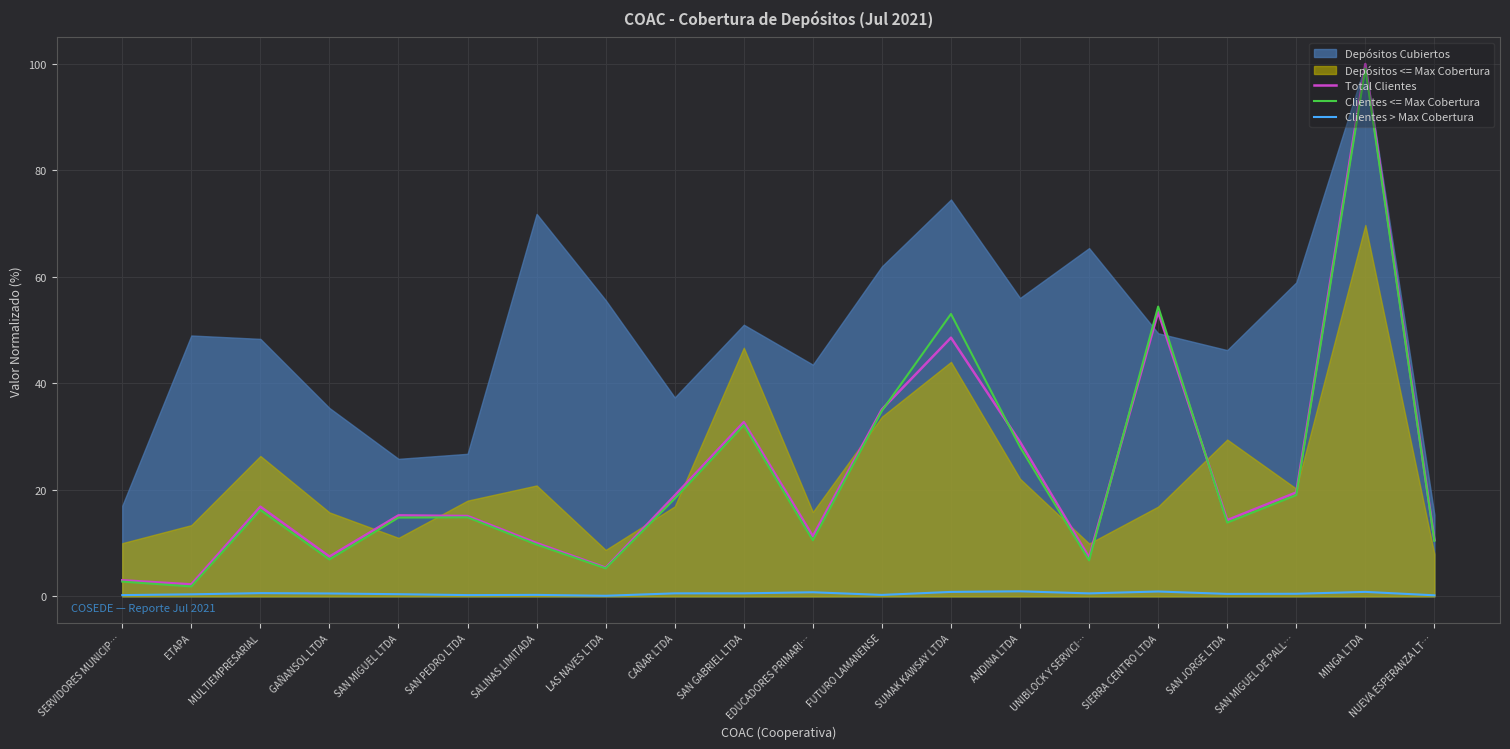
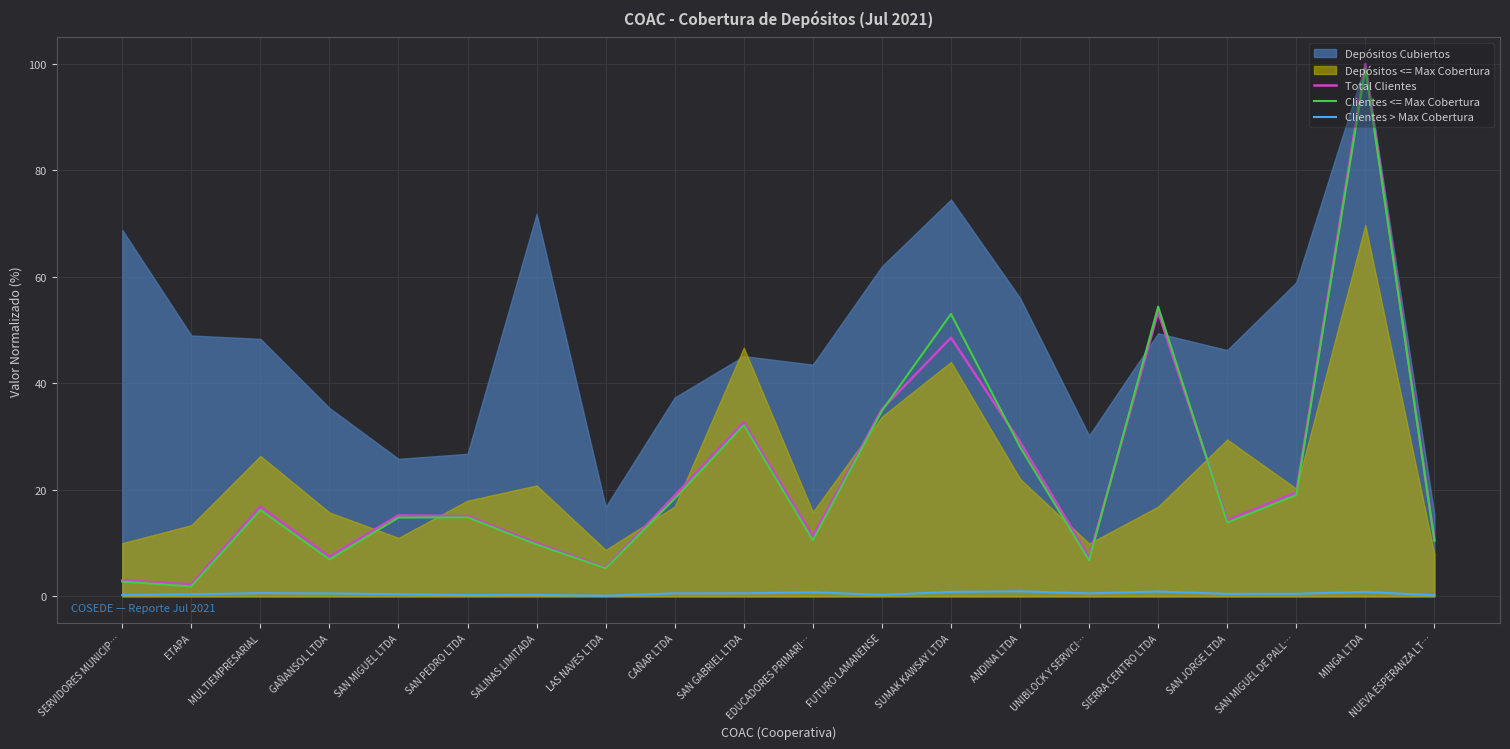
  {
    "Depósitos Cubiertos": {
-     "SERVIDORES MUNICIP…": 17,
+     "SERVIDORES MUNICIP…": 69,
      "ETAPA": 49,
      "MULTIEMPRESARIAL": 48,
      "GAÑANSOL LTDA": 35,
      "SAN MIGUEL LTDA": 26,
      "SAN PEDRO LTDA": 27,
      "SALINAS LIMITADA": 72,
-     "LAS NAVES LTDA": 56,
+     "LAS NAVES LTDA": 17,
      "CAÑAR LTDA": 37,
-     "SAN GABRIEL LTDA": 51,
+     "SAN GABRIEL LTDA": 45,
      "EDUCADORES PRIMARI…": 44,
      "FUTURO LAMANENSE": 62,
      "SUMAK KAWSAY LTDA": 75,
      "ANDINA LTDA": 56,
-     "UNIBLOCK Y SERVICI…": 65,
+     "UNIBLOCK Y SERVICI…": 30,
      "SIERRA CENTRO LTDA": 49,
      "SAN JORGE LTDA": 46,
      "SAN MIGUEL DE PALL…": 59,
      "NUEVA ESPERANZA LT…": 15
    },
    "Total Clientes": {
      "MULTIEMPRESARIAL": 17,
      "GAÑANSOL LTDA": 7,
      "CAÑAR LTDA": 19,
      "SAN GABRIEL LTDA": 33,
      "EDUCADORES PRIMARI…": 11,
      "SUMAK KAWSAY LTDA": 49,
      "ANDINA LTDA": 29,
      "UNIBLOCK Y SERVICI…": 7,
      "SIERRA CENTRO LTDA": 53,
      "SAN MIGUEL DE PALL…": 20
    },
    "Depósitos <= Max Cobertura": {
      "SERVIDORES MUNICIP…": 10,
      "ETAPA": 13,
      "MULTIEMPRESARIAL": 26,
      "GAÑANSOL LTDA": 16,
      "SAN MIGUEL LTDA": 11,
      "SAN PEDRO LTDA": 18,
      "SALINAS LIMITADA": 21,
      "LAS NAVES LTDA": 9,
      "CAÑAR LTDA": 17,
      "SAN GABRIEL LTDA": 47,
      "EDUCADORES PRIMARI…": 16,
      "FUTURO LAMANENSE": 34,
      "SUMAK KAWSAY LTDA": 44,
      "ANDINA LTDA": 22,
      "UNIBLOCK Y SERVICI…": 10,
      "SIERRA CENTRO LTDA": 17,
      "SAN JORGE LTDA": 29,
      "SAN MIGUEL DE PALL…": 20,
      "MINGA LTDA": 70,
      "NUEVA ESPERANZA LT…": 8
    },
    "Clientes <= Max Cobertura": {
      "MULTIEMPRESARIAL": 16,
      "GAÑANSOL LTDA": 7,
      "CAÑAR LTDA": 18,
      "SAN GABRIEL LTDA": 32,
      "EDUCADORES PRIMARI…": 11,
      "SUMAK KAWSAY LTDA": 53,
      "ANDINA LTDA": 28,
      "UNIBLOCK Y SERVICI…": 7,
      "SIERRA CENTRO LTDA": 54,
      "SAN MIGUEL DE PALL…": 19
    },
    "Clientes > Max Cobertura": {
      "ETAPA": 0,
      "MULTIEMPRESARIAL": 1,
      "GAÑANSOL LTDA": 1,
      "SAN MIGUEL LTDA": 0,
      "SAN PEDRO LTDA": 0,
      "SALINAS LIMITADA": 0,
      "LAS NAVES LTDA": 0,
      "CAÑAR LTDA": 1,
      "SAN GABRIEL LTDA": 1,
      "EDUCADORES PRIMARI…": 1,
      "FUTURO LAMANENSE": 0,
      "SUMAK KAWSAY LTDA": 1,
      "ANDINA LTDA": 1,
      "UNIBLOCK Y SERVICI…": 1,
      "SIERRA CENTRO LTDA": 1,
      "SAN JORGE LTDA": 0,
      "SAN MIGUEL DE PALL…": 0,
      "MINGA LTDA": 1,
      "NUEVA ESPERANZA LT…": 0
    }
  }
